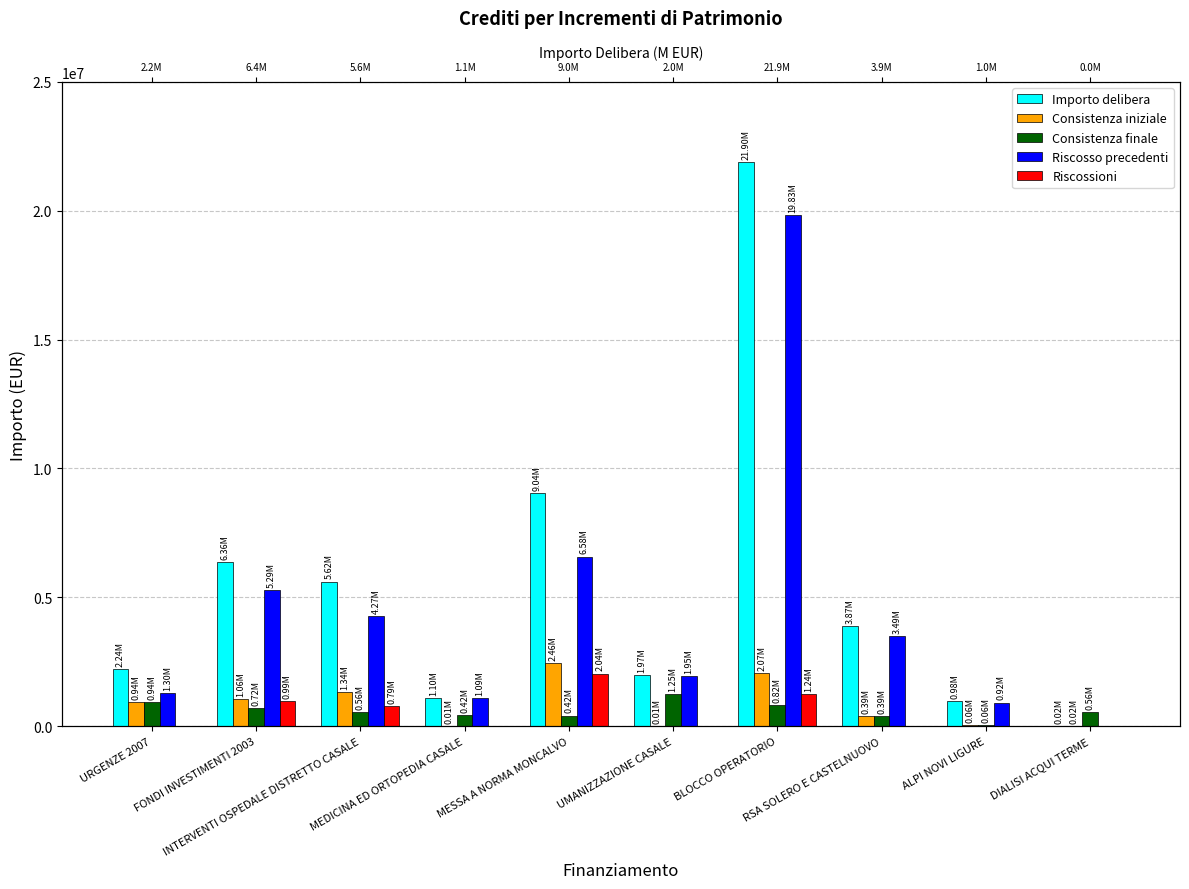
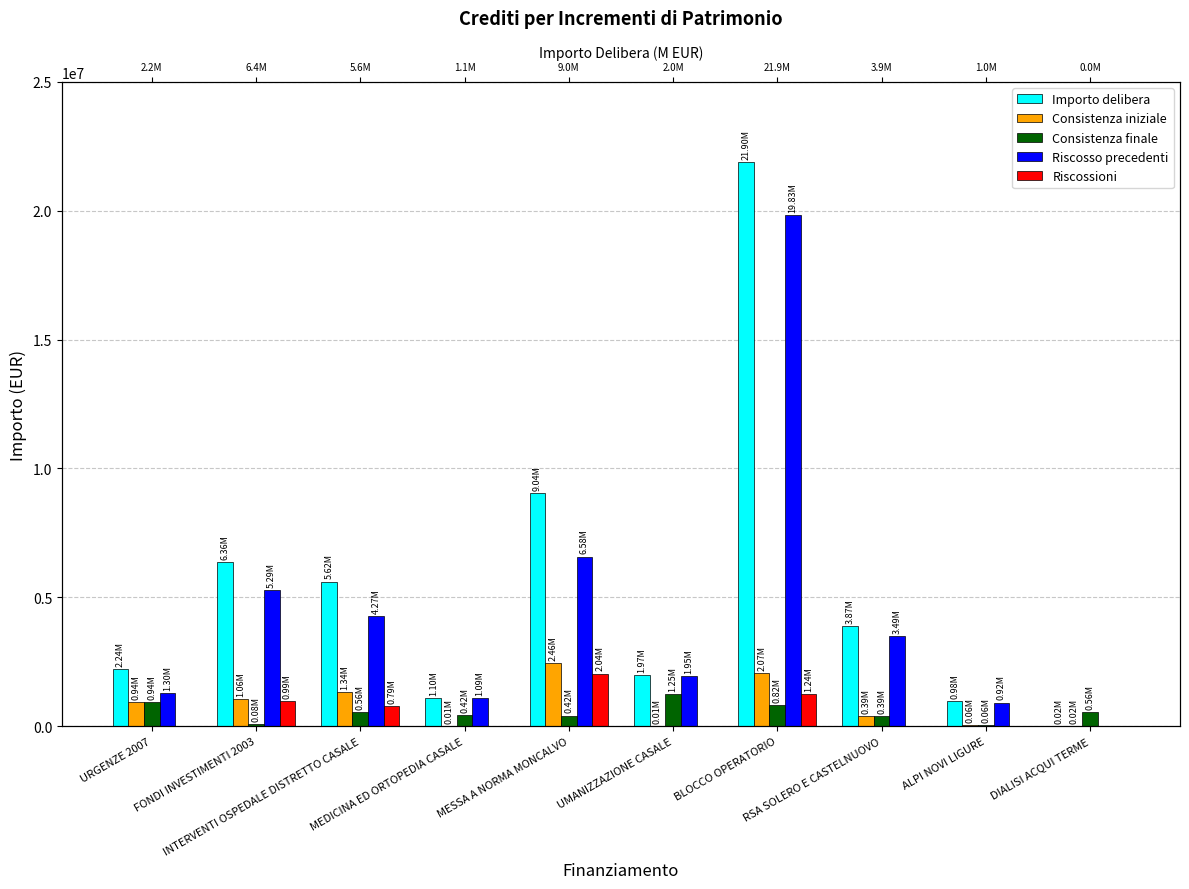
  {
    "Consistenza finale": {
      "URGENZE 2007": "0.94M",
-     "FONDI INVESTIMENTI 2003": "0.72M",
+     "FONDI INVESTIMENTI 2003": "0.08M",
      "INTERVENTI OSPEDALE DISTRETTO CASALE": "0.56M",
      "MEDICINA ED ORTOPEDIA CASALE": "0.42M",
      "MESSA A NORMA MONCALVO": "0.42M",
      "UMANIZZAZIONE CASALE": "1.25M",
      "BLOCCO OPERATORIO": "0.82M",
      "RSA SOLERO E CASTELNUOVO": "0.39M",
      "ALPI NOVI LIGURE": "0.06M",
      "DIALISI ACQUI TERME": "0.56M"
    }
  }
